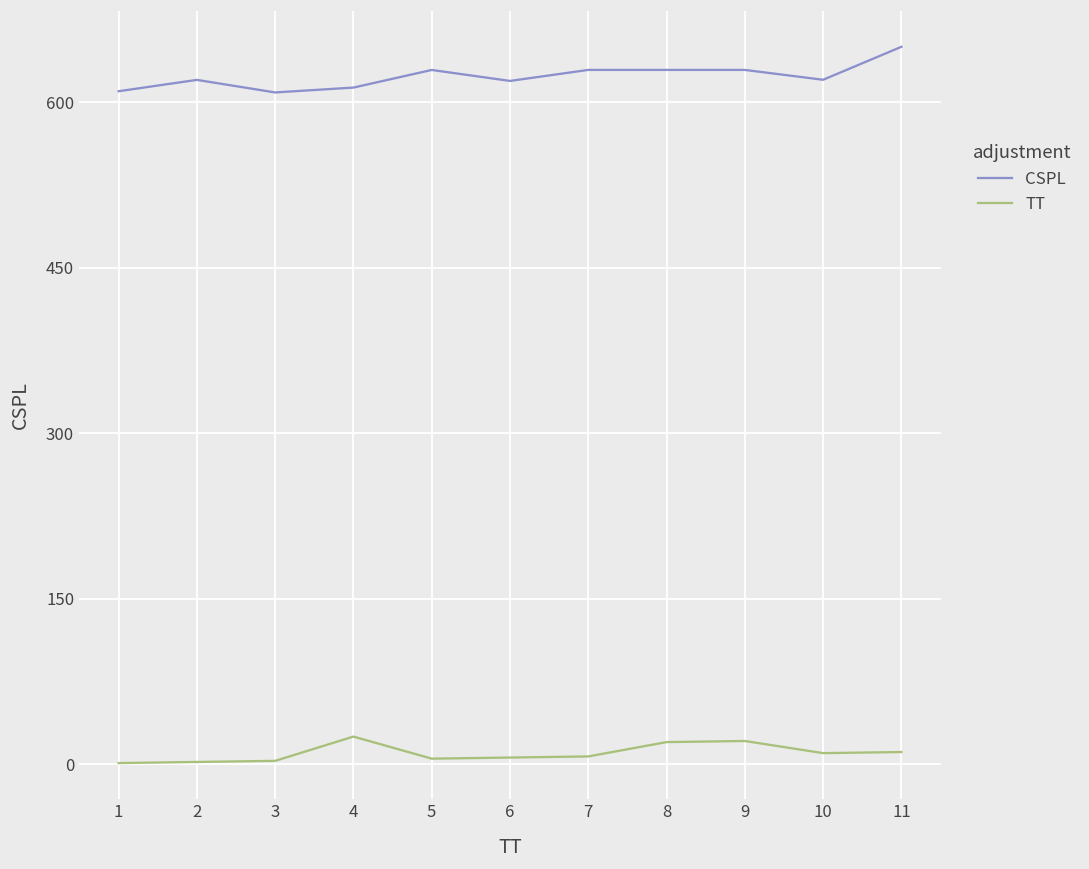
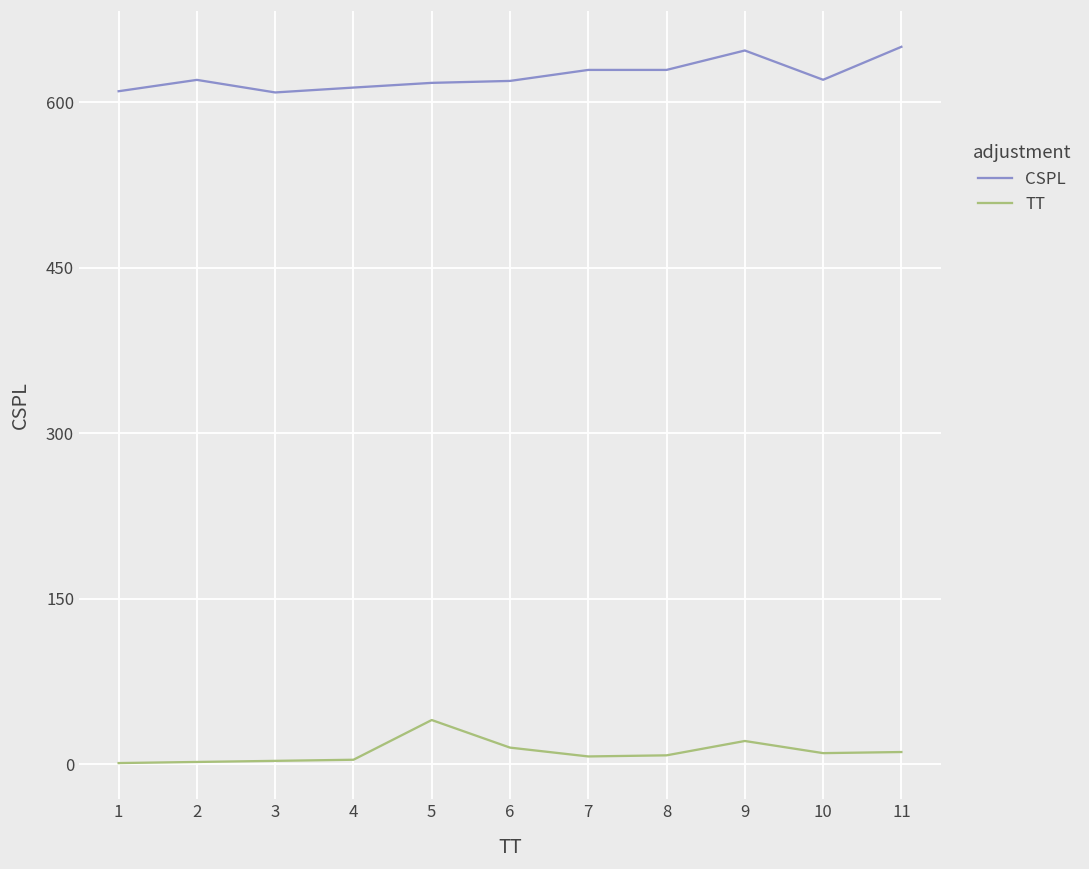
  {
    "CSPL": {
      "1": 610,
      "2": 620,
      "3": 609,
      "4": 613,
-     "5": 629,
+     "5": 617,
      "6": 619,
      "7": 629,
      "8": 629,
-     "9": 629,
+     "9": 647,
      "10": 620,
      "11": 650
    },
    "TT": {
      "1": 1,
      "2": 2,
      "3": 3,
-     "4": 25,
-     "5": 5,
-     "6": 6,
+     "4": 4,
+     "5": 40,
+     "6": 15,
      "7": 7,
-     "8": 20,
+     "8": 8,
      "9": 21,
      "10": 10,
      "11": 11
    }
  }
